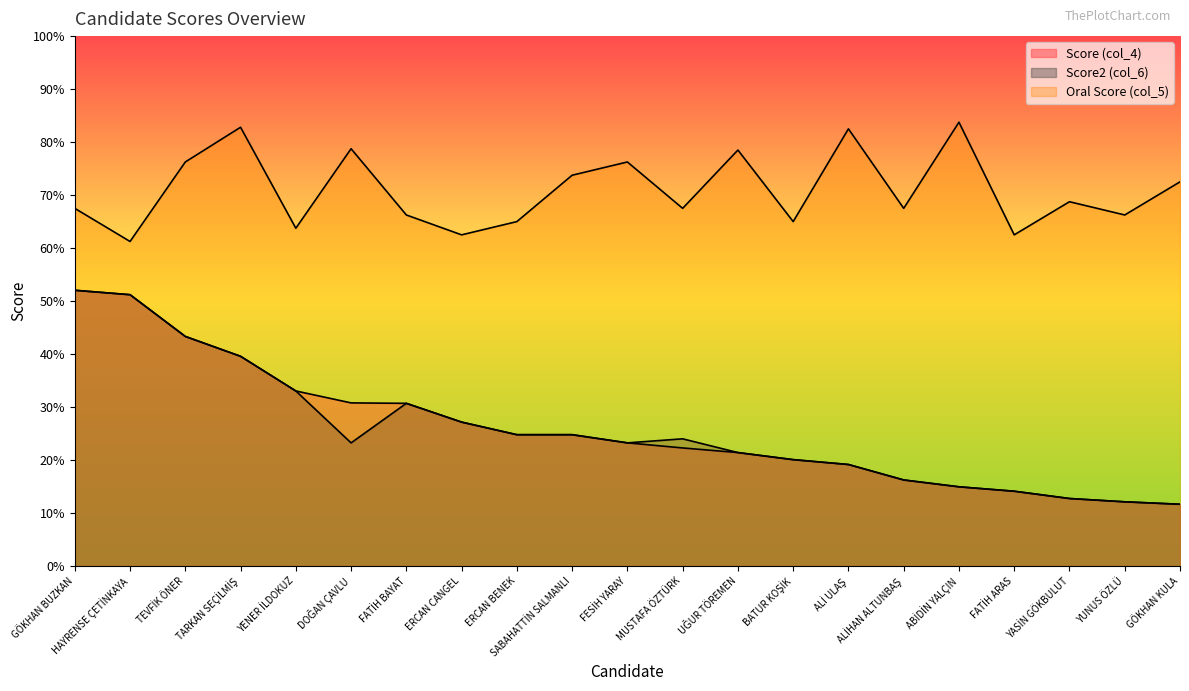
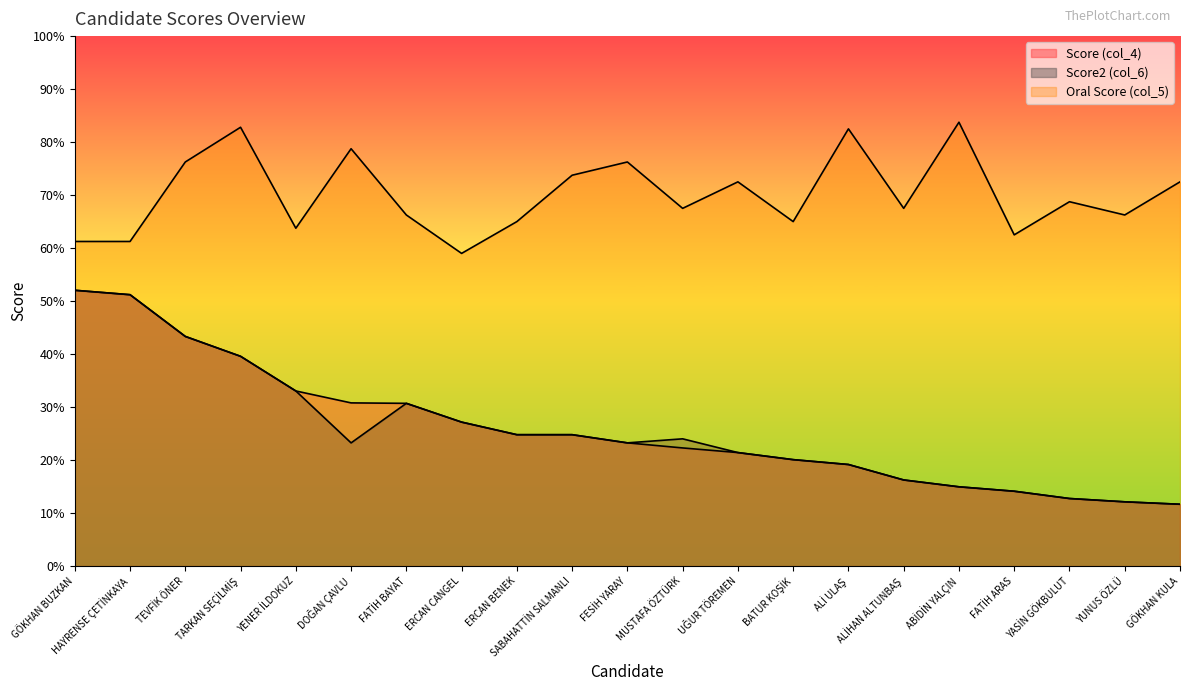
  {
    "Score (col_4)": {
      "DOĞAN ÇAVLU": "31%",
      "MUSTAFA ÖZTÜRK": "22%"
    },
    "Score2 (col_6)": {
      "DOĞAN ÇAVLU": "23%",
      "MUSTAFA ÖZTÜRK": "24%"
    },
    "Oral Score (col_5)": {
-     "GÖKHAN BUZKAN": "68%",
+     "GÖKHAN BUZKAN": "61%",
      "HAYRENSE ÇETİNKAYA": "61%",
      "TEVFİK ÖNER": "76%",
      "TARKAN SEÇİLMİŞ": "83%",
      "YENER İLDOKUZ": "64%",
      "DOĞAN ÇAVLU": "79%",
      "FATİH BAYAT": "66%",
-     "ERCAN CANGEL": "63%",
+     "ERCAN CANGEL": "59%",
      "ERCAN BENEK": "65%",
      "SABAHATTİN SALMANLI": "74%",
      "FESİH YARAY": "76%",
      "MUSTAFA ÖZTÜRK": "68%",
-     "UĞUR TÖREMEN": "79%",
+     "UĞUR TÖREMEN": "73%",
      "BATUR KOŞİK": "65%",
      "ALİ ULAŞ": "83%",
      "ALİHAN ALTUNBAŞ": "68%",
      "ABİDİN YALÇIN": "84%",
      "FATİH ARAS": "63%",
      "YASİN GÖKBULUT": "69%",
      "YUNUS ÖZLÜ": "66%",
      "GÖKHAN KULA": "73%"
    }
  }
